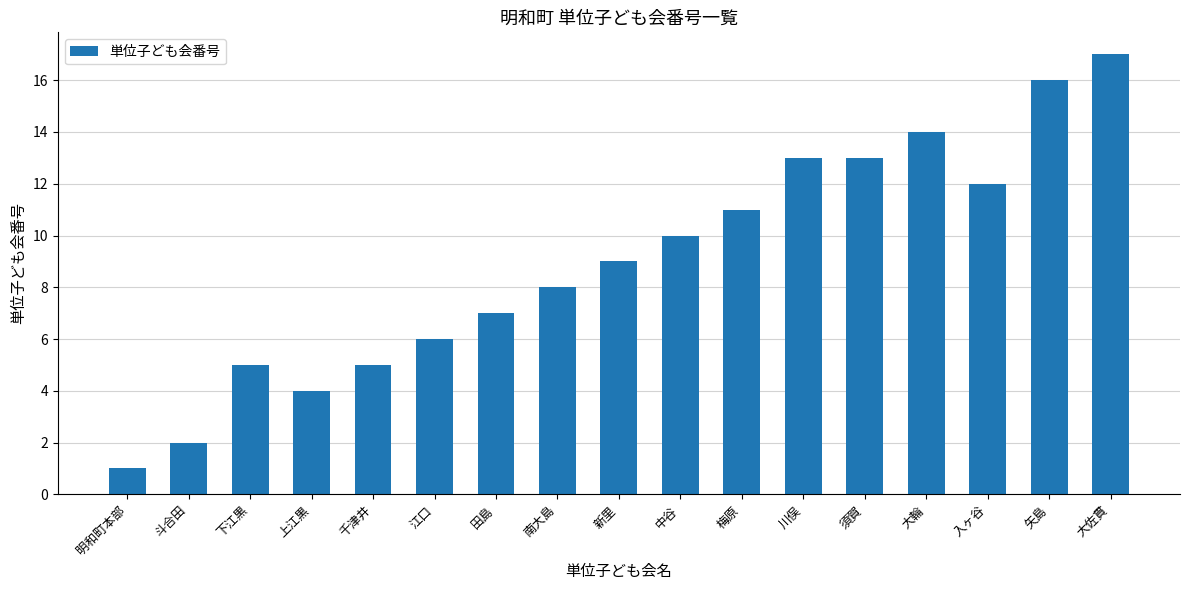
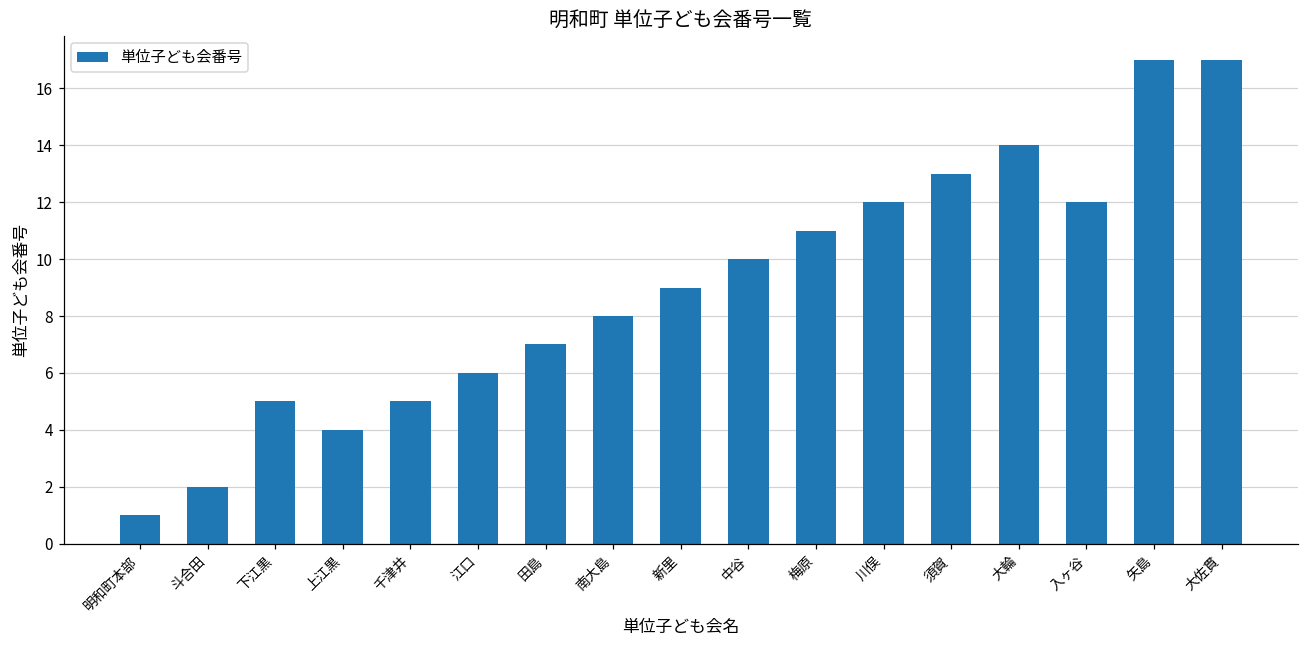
  {
    "明和町本部": 1,
    "斗合田": 2,
    "下江黒": 5,
    "上江黒": 4,
    "千津井": 5,
    "江口": 6,
    "田島": 7,
    "南大島": 8,
    "新里": 9,
    "中谷": 10,
    "梅原": 11,
-   "川俣": 13,
+   "川俣": 12,
    "須賀": 13,
    "大輪": 14,
    "入ヶ谷": 12,
-   "矢島": 16,
+   "矢島": 17,
    "大佐貫": 17
  }
